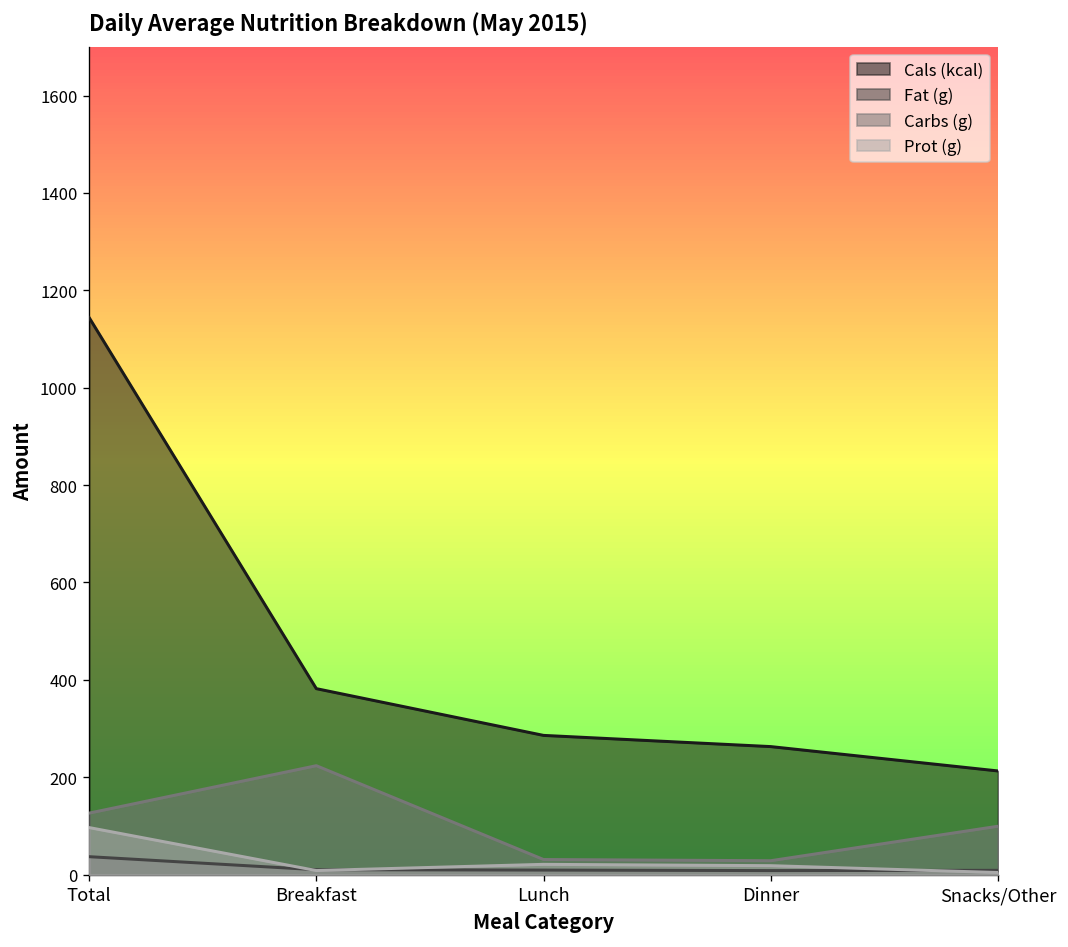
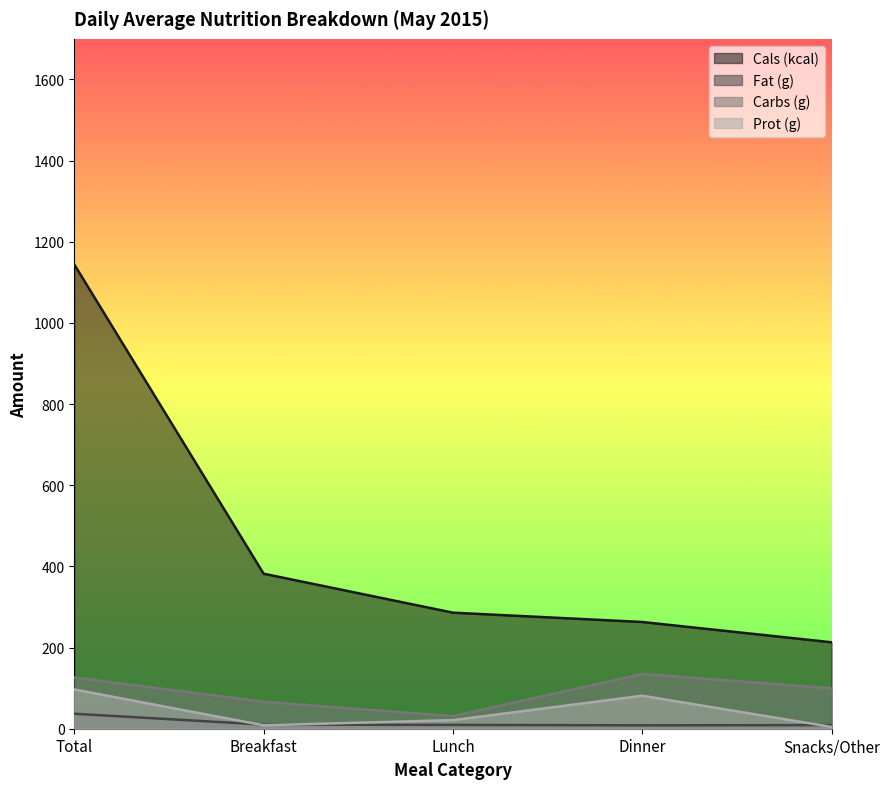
  {
    "Carbs (g)": {
      "Total": 130,
-     "Breakfast": 220,
+     "Breakfast": 70,
      "Lunch": 30,
-     "Dinner": 30,
+     "Dinner": 130,
      "Snacks/Other": 100
    },
    "Prot (g)": {
      "Total": 100,
      "Lunch": 20,
-     "Dinner": 20
+     "Dinner": 80
    }
  }
